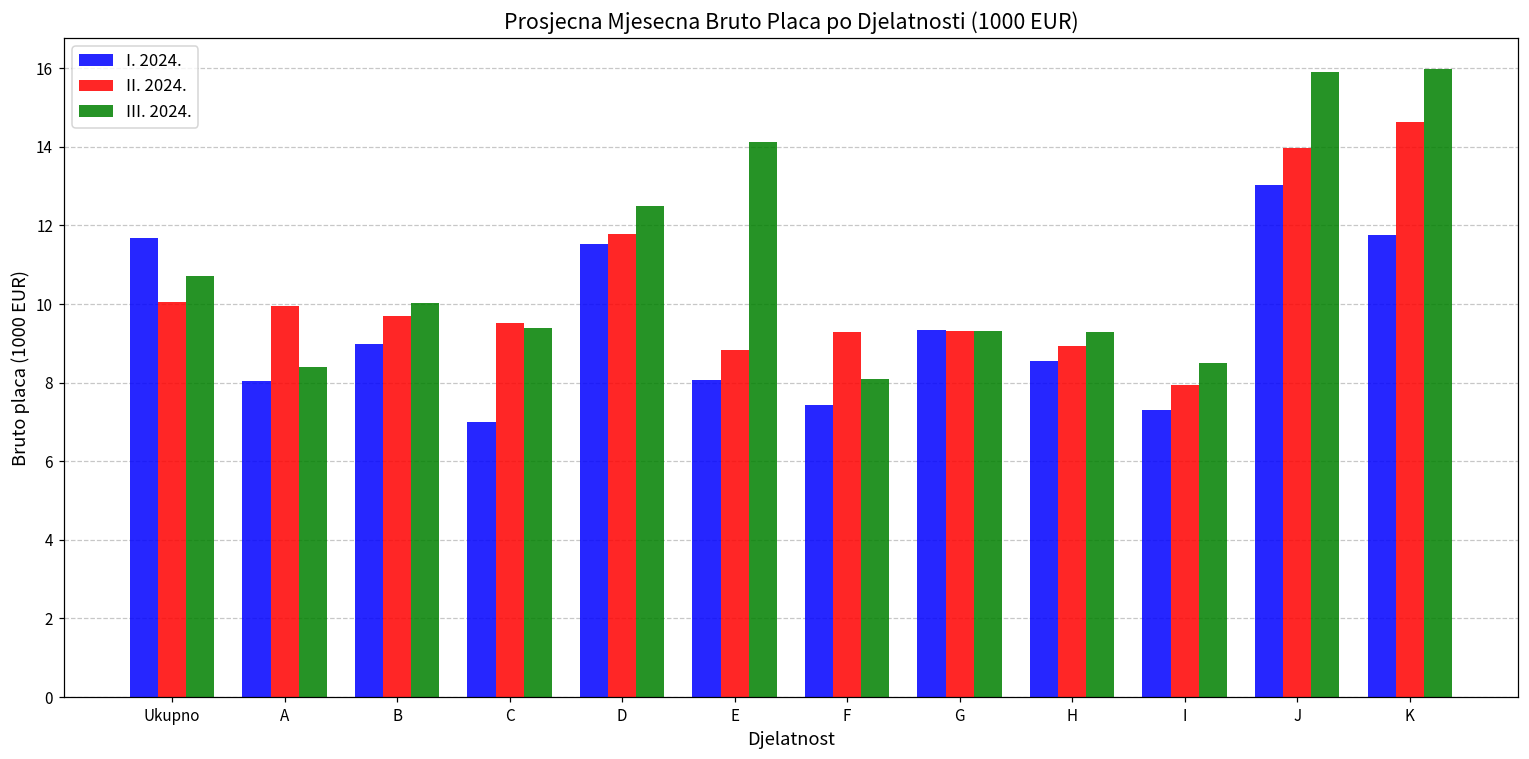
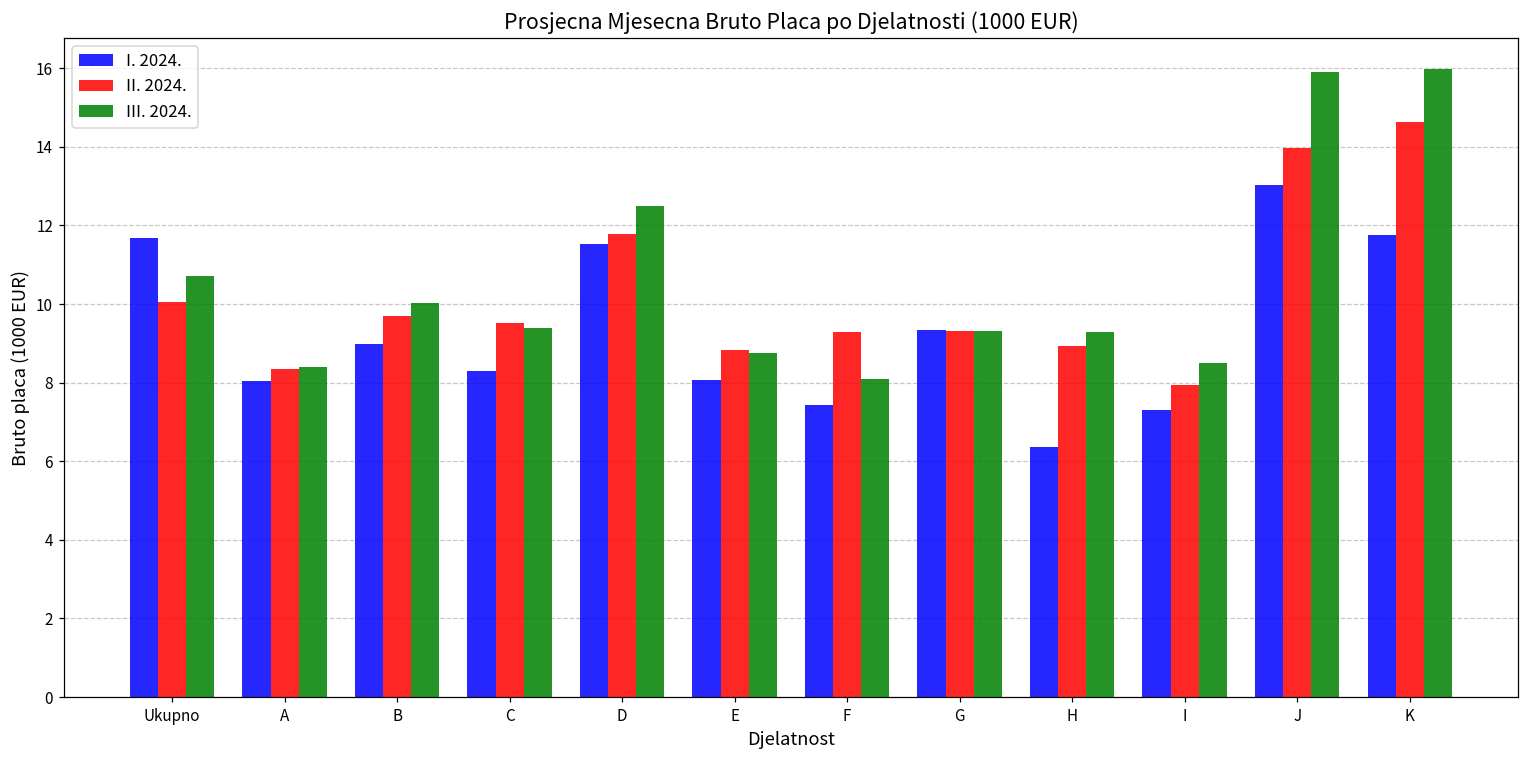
  {
    "I. 2024.": {
      "Ukupno": 11.7,
      "A": 8.1,
      "B": 9.0,
-     "C": 7.0,
+     "C": 8.3,
      "D": 11.5,
      "E": 8.1,
      "F": 7.4,
      "G": 9.4,
-     "H": 8.6,
+     "H": 6.4,
      "I": 7.3,
      "J": 13.0,
      "K": 11.8
    },
    "II. 2024.": {
      "Ukupno": 10.1,
-     "A": 10.0,
+     "A": 8.3,
      "B": 9.7,
      "C": 9.5,
      "D": 11.8,
      "E": 8.8,
      "F": 9.3,
      "G": 9.3,
      "H": 8.9,
      "I": 7.9,
      "J": 14.0,
      "K": 14.6
    },
    "III. 2024.": {
      "Ukupno": 10.7,
      "A": 8.4,
      "B": 10.0,
      "C": 9.4,
      "D": 12.5,
-     "E": 14.1,
+     "E": 8.8,
      "F": 8.1,
      "G": 9.3,
      "H": 9.3,
      "I": 8.5,
      "J": 15.9,
      "K": 16.0
    }
  }
